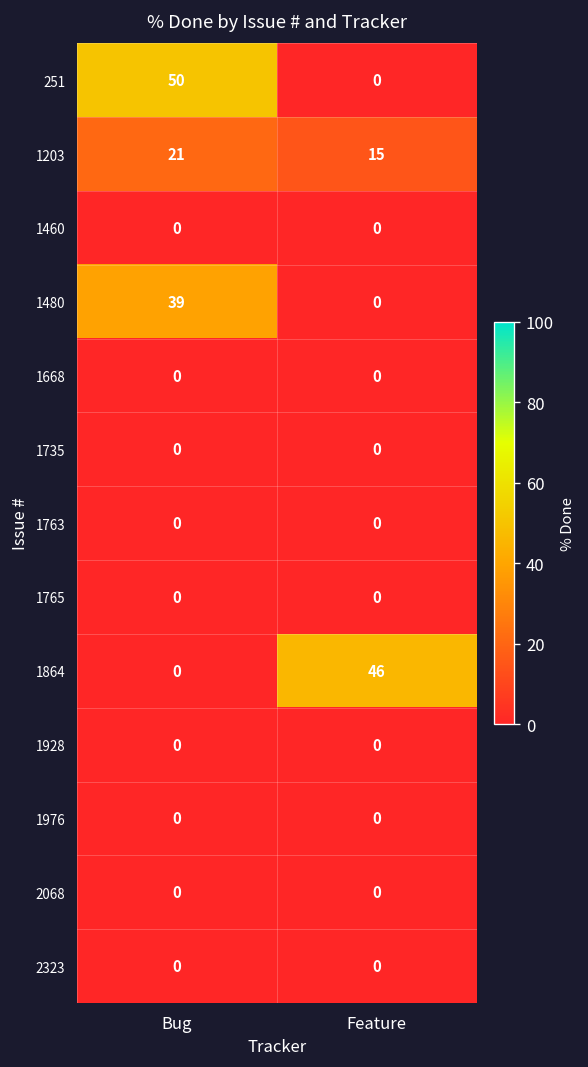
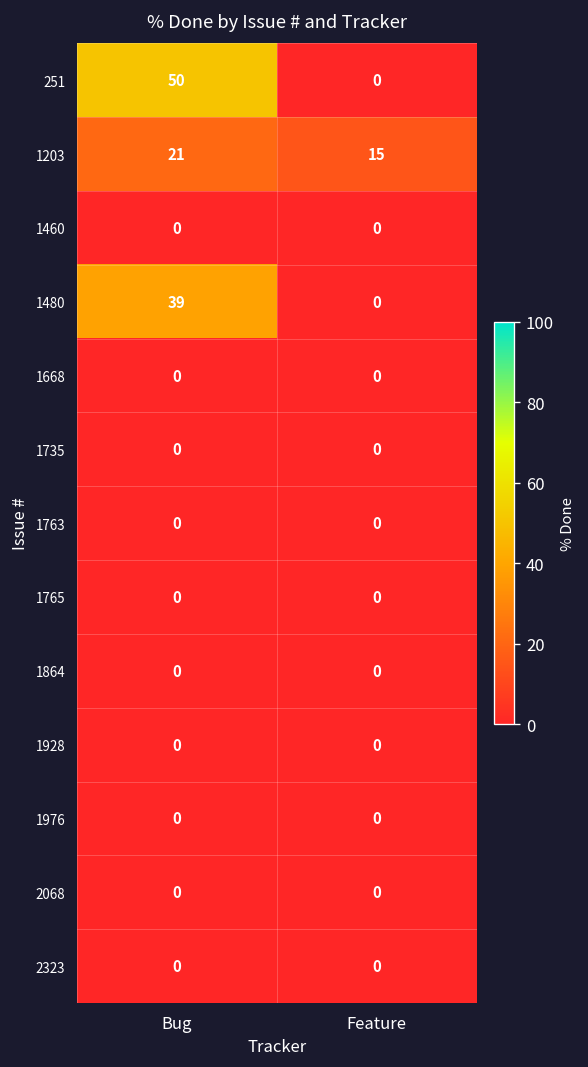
  {
    "251": {
      "Bug": 50,
      "Feature": 0
    },
    "1203": {
      "Bug": 21,
      "Feature": 15
    },
    "1460": {
      "Bug": 0,
      "Feature": 0
    },
    "1480": {
      "Bug": 39,
      "Feature": 0
    },
    "1668": {
      "Bug": 0,
      "Feature": 0
    },
    "1735": {
      "Bug": 0,
      "Feature": 0
    },
    "1763": {
      "Bug": 0,
      "Feature": 0
    },
    "1765": {
      "Bug": 0,
      "Feature": 0
    },
    "1864": {
      "Bug": 0,
-     "Feature": 46
+     "Feature": 0
    },
    "1928": {
      "Bug": 0,
      "Feature": 0
    },
    "1976": {
      "Bug": 0,
      "Feature": 0
    },
    "2068": {
      "Bug": 0,
      "Feature": 0
    },
    "2323": {
      "Bug": 0,
      "Feature": 0
    }
  }
